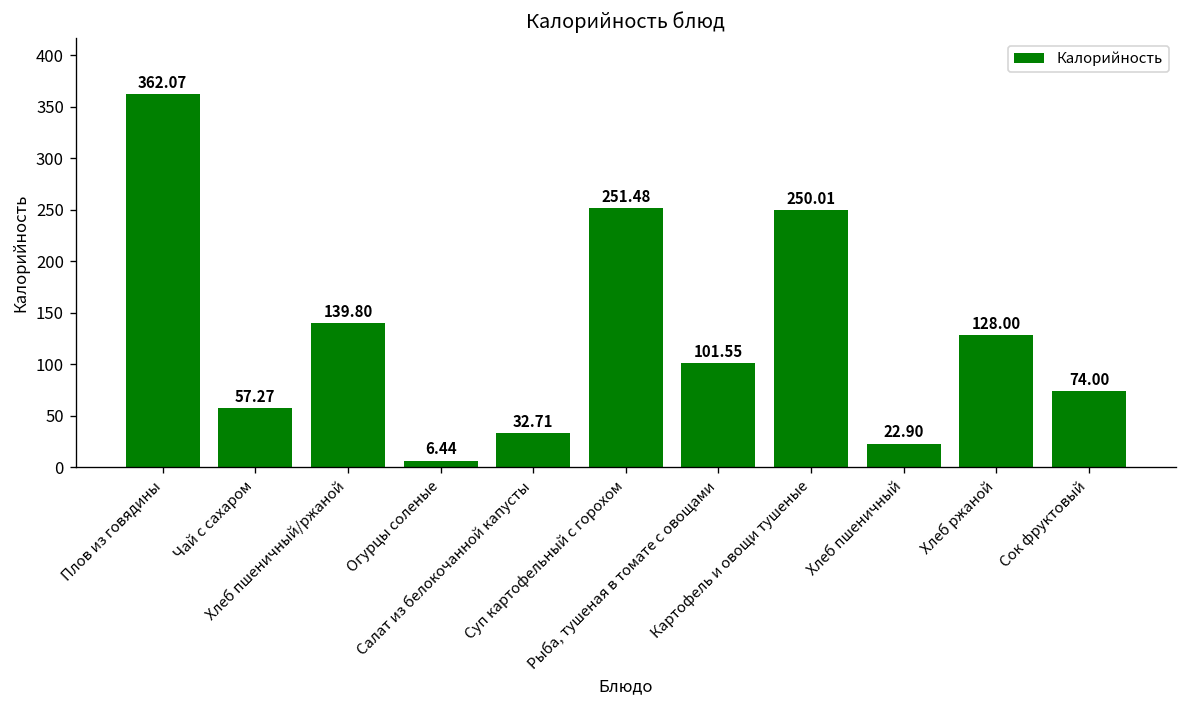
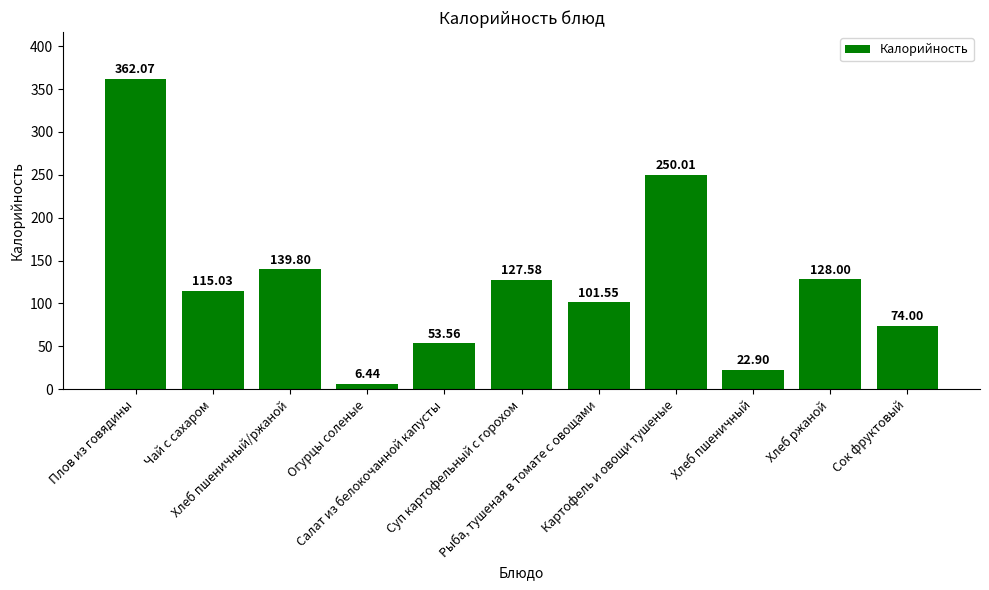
  {
    "Плов из говядины": 362.07,
-   "Чай с сахаром": 57.27,
+   "Чай с сахаром": 115.03,
    "Хлеб пшеничный/ржаной": 139.80,
    "Огурцы соленые": 6.44,
-   "Салат из белокочанной капусты": 32.71,
-   "Суп картофельный с горохом": 251.48,
+   "Салат из белокочанной капусты": 53.56,
+   "Суп картофельный с горохом": 127.58,
    "Рыба, тушеная в томате с овощами": 101.55,
    "Картофель и овощи тушеные": 250.01,
    "Хлеб пшеничный": 22.90,
    "Хлеб ржаной": 128.00,
    "Сок фруктовый": 74.00
  }
